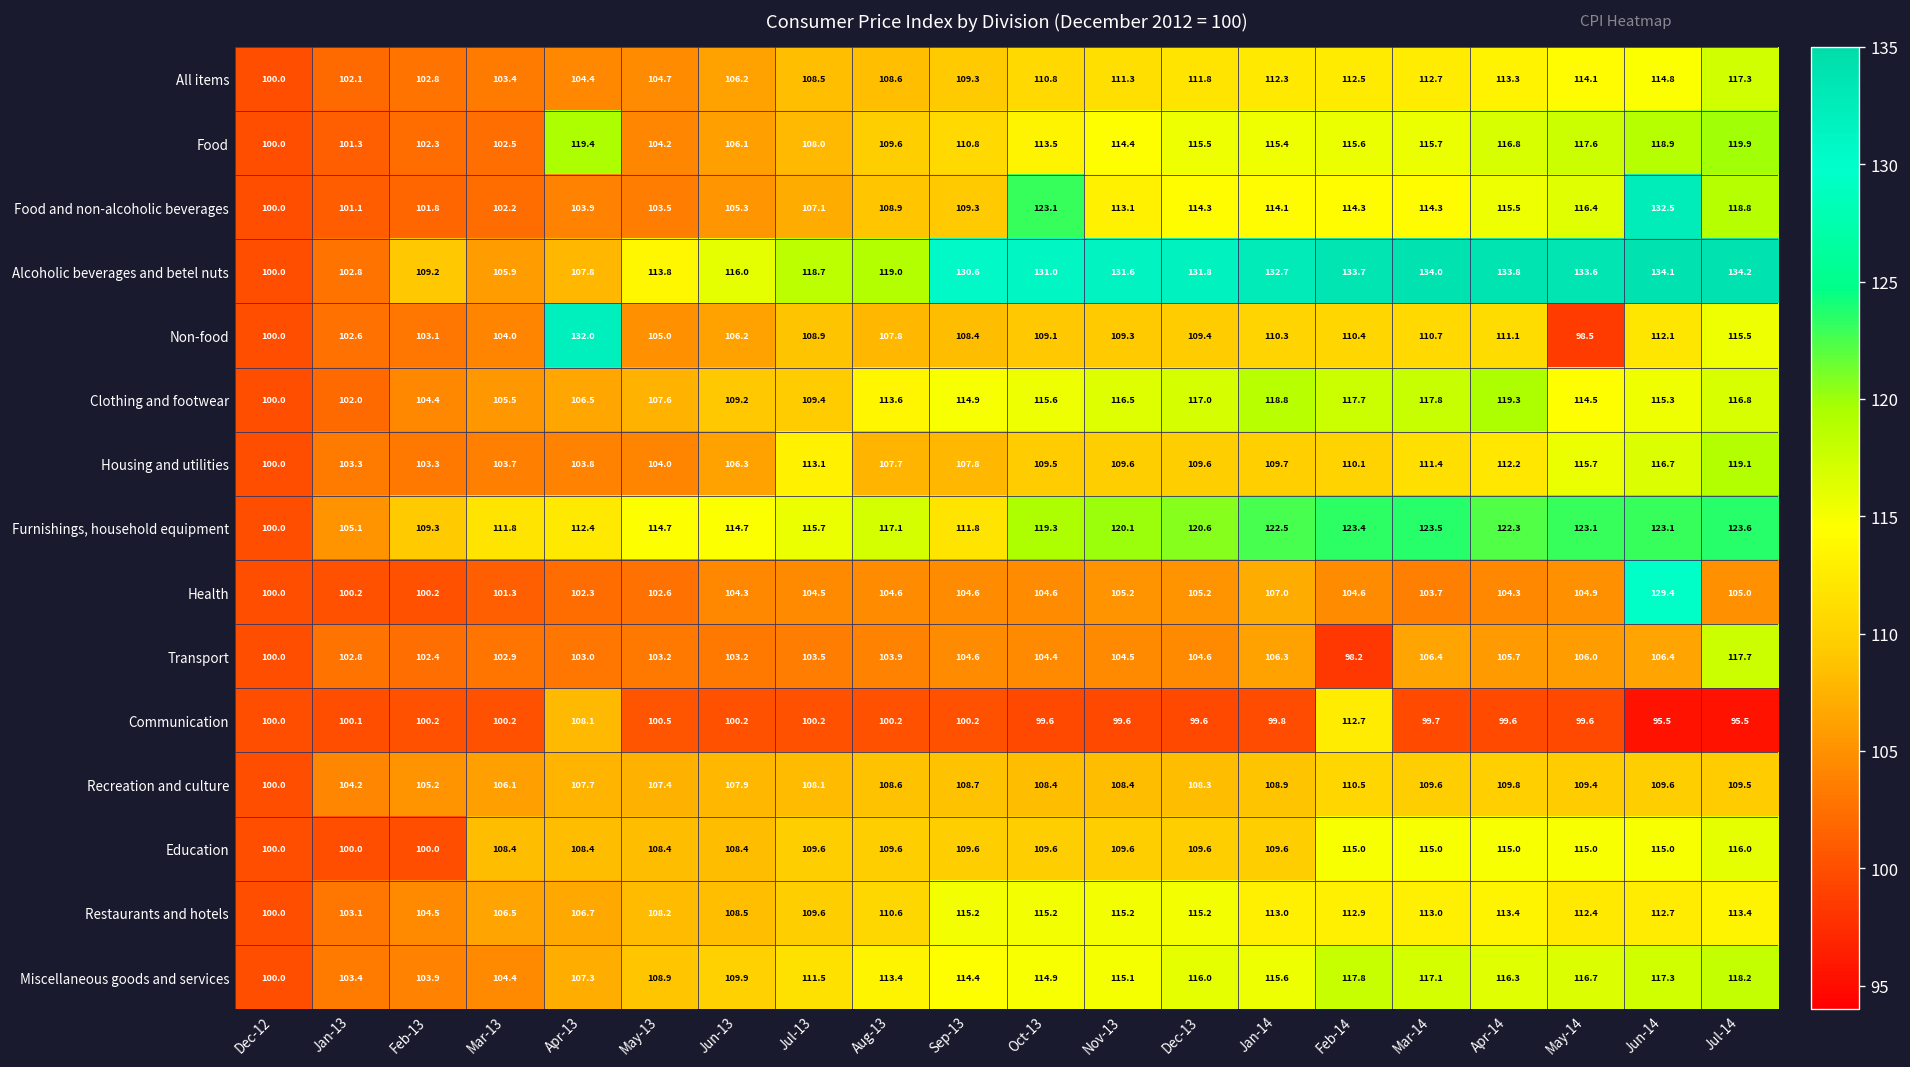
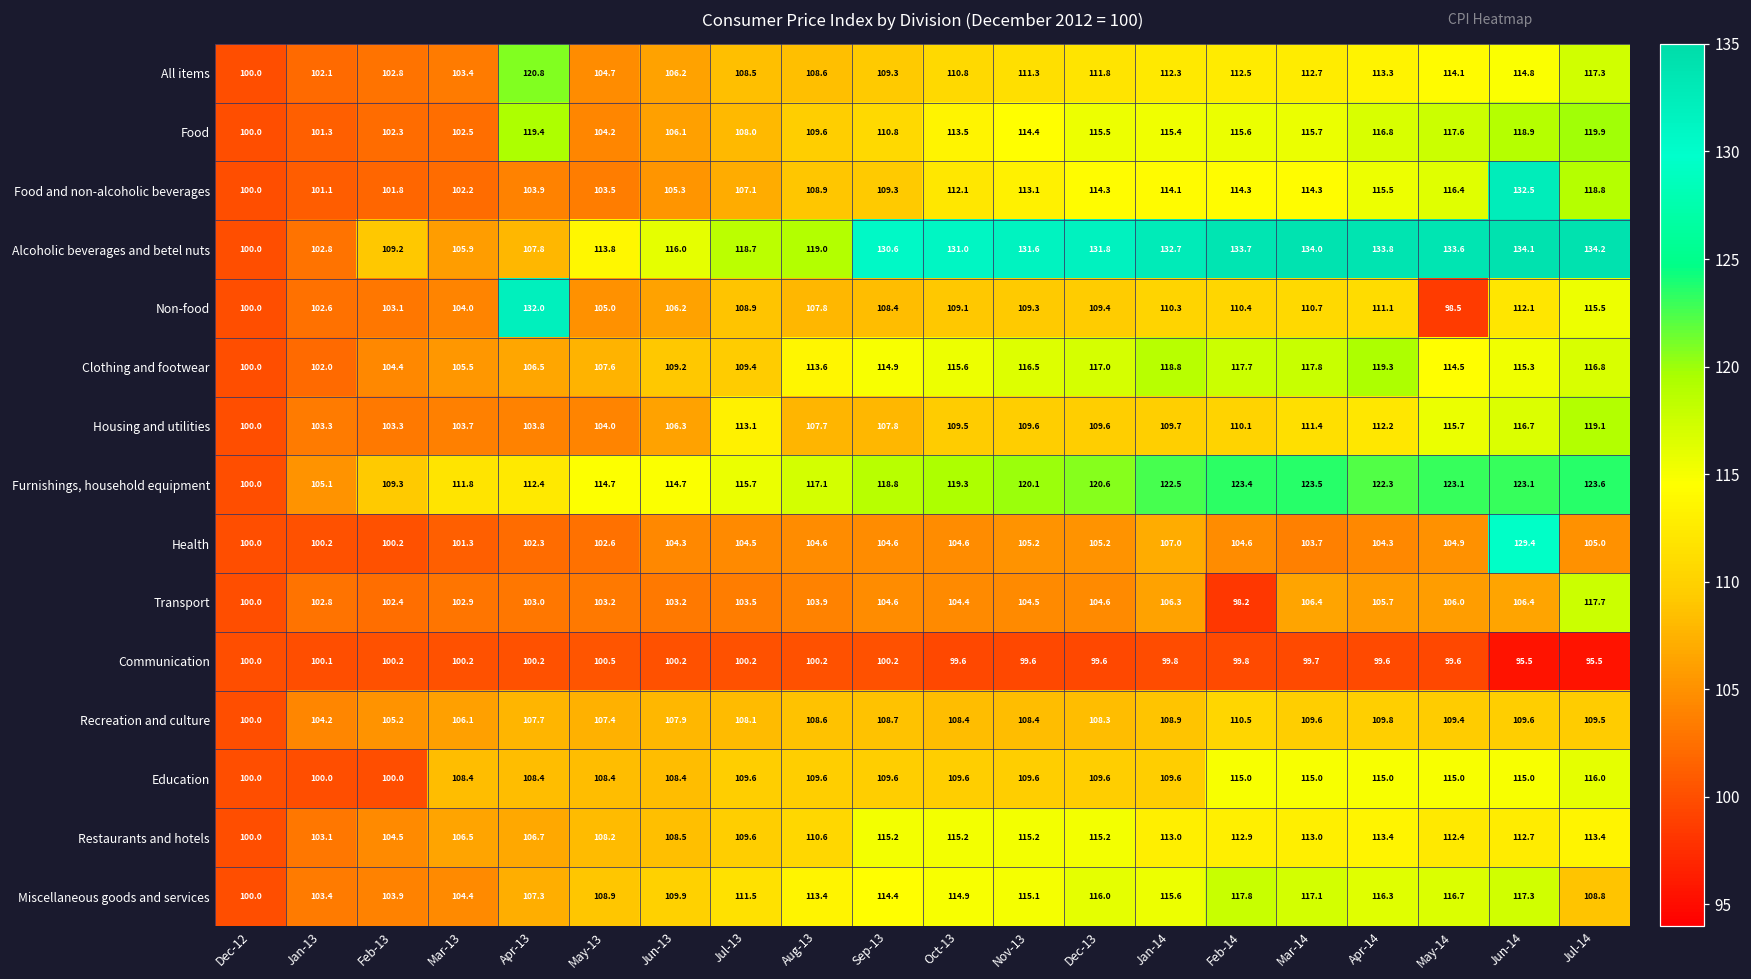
  {
    "All items": {
      "Dec-12": 100.0,
      "Jan-13": 102.1,
      "Feb-13": 102.8,
      "Mar-13": 103.4,
-     "Apr-13": 104.4,
+     "Apr-13": 120.8,
      "May-13": 104.7,
      "Jun-13": 106.2,
      "Jul-13": 108.5,
      "Aug-13": 108.6,
      "Sep-13": 109.3,
      "Oct-13": 110.8,
      "Nov-13": 111.3,
      "Dec-13": 111.8,
      "Jan-14": 112.3,
      "Feb-14": 112.5,
      "Mar-14": 112.7,
      "Apr-14": 113.3,
      "May-14": 114.1,
      "Jun-14": 114.8,
      "Jul-14": 117.3
    },
    "Food and non-alcoholic beverages": {
      "Dec-12": 100.0,
      "Jan-13": 101.1,
      "Feb-13": 101.8,
      "Mar-13": 102.2,
      "Apr-13": 103.9,
      "May-13": 103.5,
      "Jun-13": 105.3,
      "Jul-13": 107.1,
      "Aug-13": 108.9,
      "Sep-13": 109.3,
-     "Oct-13": 123.1,
+     "Oct-13": 112.1,
      "Nov-13": 113.1,
      "Dec-13": 114.3,
      "Jan-14": 114.1,
      "Feb-14": 114.3,
      "Mar-14": 114.3,
      "Apr-14": 115.5,
      "May-14": 116.4,
      "Jun-14": 132.5,
      "Jul-14": 118.8
    },
    "Furnishings, household equipment": {
      "Dec-12": 100.0,
      "Jan-13": 105.1,
      "Feb-13": 109.3,
      "Mar-13": 111.8,
      "Apr-13": 112.4,
      "May-13": 114.7,
      "Jun-13": 114.7,
      "Jul-13": 115.7,
      "Aug-13": 117.1,
-     "Sep-13": 111.8,
+     "Sep-13": 118.8,
      "Oct-13": 119.3,
      "Nov-13": 120.1,
      "Dec-13": 120.6,
      "Jan-14": 122.5,
      "Feb-14": 123.4,
      "Mar-14": 123.5,
      "Apr-14": 122.3,
      "May-14": 123.1,
      "Jun-14": 123.1,
      "Jul-14": 123.6
    },
    "Communication": {
      "Dec-12": 100.0,
      "Jan-13": 100.1,
      "Feb-13": 100.2,
      "Mar-13": 100.2,
-     "Apr-13": 108.1,
+     "Apr-13": 100.2,
      "May-13": 100.5,
      "Jun-13": 100.2,
      "Jul-13": 100.2,
      "Aug-13": 100.2,
      "Sep-13": 100.2,
      "Oct-13": 99.6,
      "Nov-13": 99.6,
      "Dec-13": 99.6,
      "Jan-14": 99.8,
-     "Feb-14": 112.7,
+     "Feb-14": 99.8,
      "Mar-14": 99.7,
      "Apr-14": 99.6,
      "May-14": 99.6,
      "Jun-14": 95.5,
      "Jul-14": 95.5
    },
    "Miscellaneous goods and services": {
      "Dec-12": 100.0,
      "Jan-13": 103.4,
      "Feb-13": 103.9,
      "Mar-13": 104.4,
      "Apr-13": 107.3,
      "May-13": 108.9,
      "Jun-13": 109.9,
      "Jul-13": 111.5,
      "Aug-13": 113.4,
      "Sep-13": 114.4,
      "Oct-13": 114.9,
      "Nov-13": 115.1,
      "Dec-13": 116.0,
      "Jan-14": 115.6,
      "Feb-14": 117.8,
      "Mar-14": 117.1,
      "Apr-14": 116.3,
      "May-14": 116.7,
      "Jun-14": 117.3,
-     "Jul-14": 118.2
+     "Jul-14": 108.8
    }
  }
